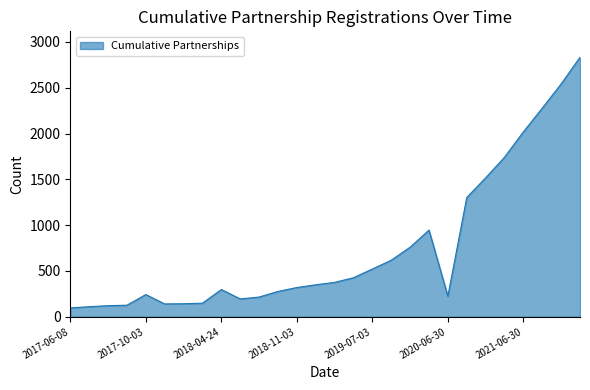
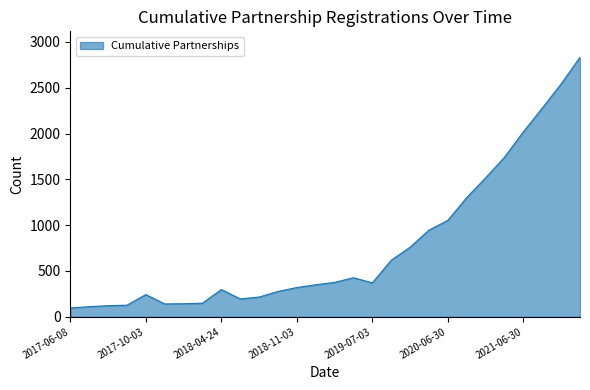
  {
    "2017-06-08": 100,
    "2017-10-03": 200,
    "2018-04-24": 300,
    "2018-11-03": 300,
-   "2019-07-03": 500,
-   "2020-06-30": 200,
+   "2019-07-03": 400,
+   "2020-06-30": 1100,
    "2021-06-30": 2000
  }
